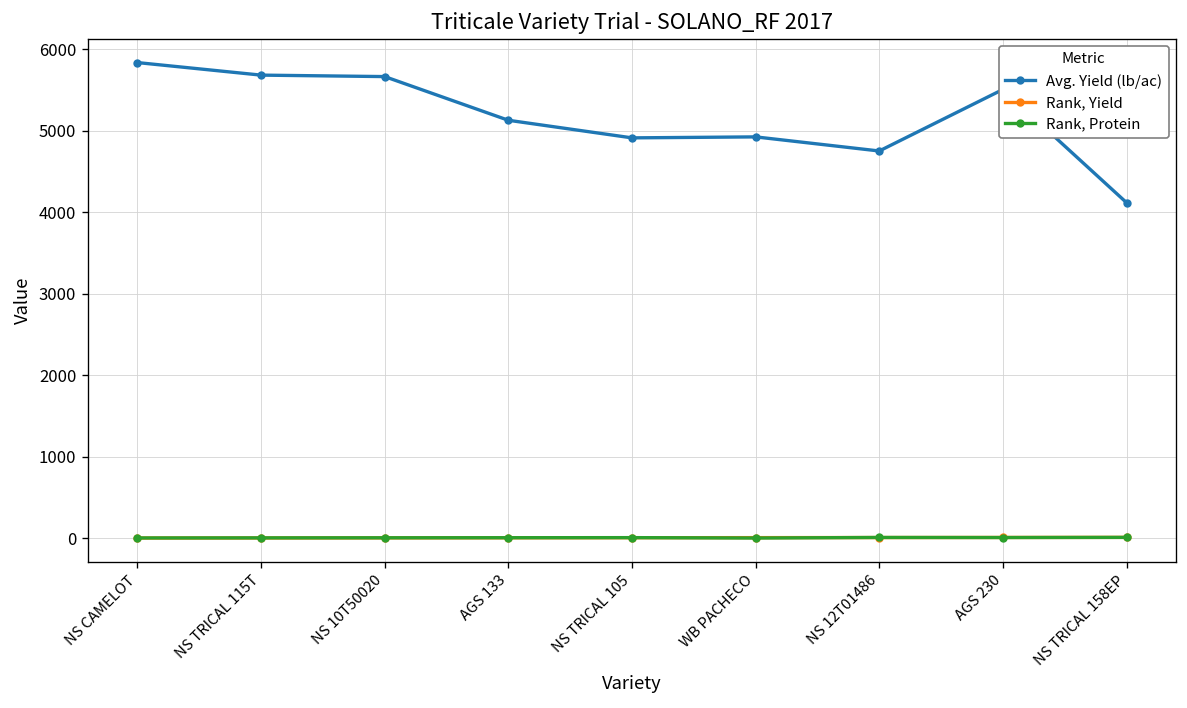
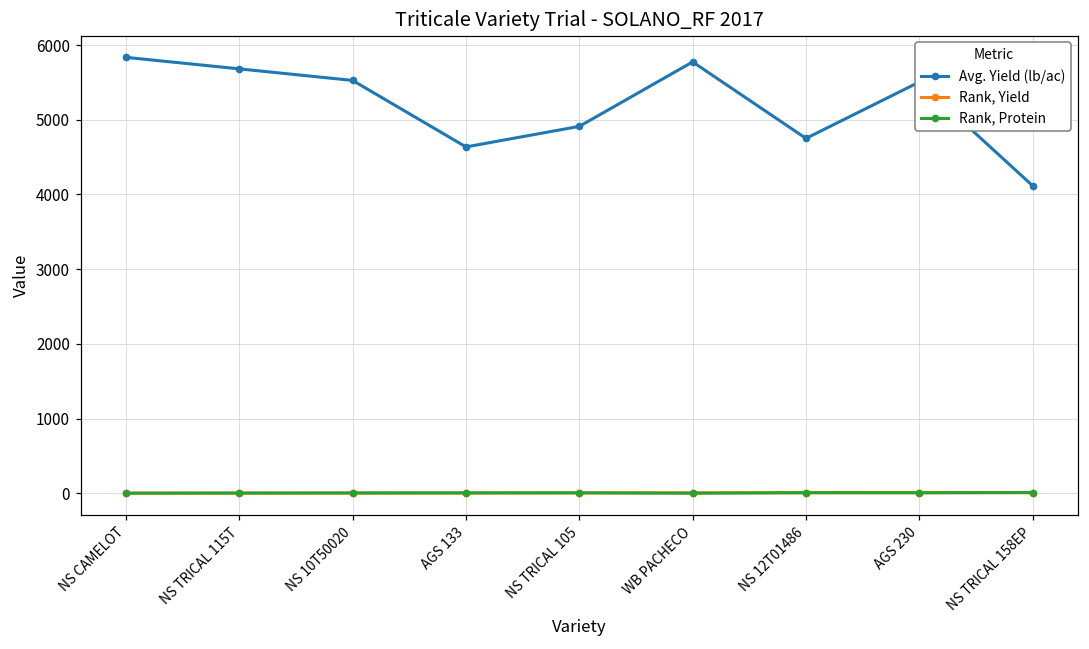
  {
    "Avg. Yield (lb/ac)": {
      "NS CAMELOT": 5800,
      "NS TRICAL 115T": 5700,
-     "NS 10T50020": 5700,
-     "AGS 133": 5100,
+     "NS 10T50020": 5500,
+     "AGS 133": 4600,
      "NS TRICAL 105": 4900,
-     "WB PACHECO": 4900,
+     "WB PACHECO": 5800,
      "NS 12T01486": 4800,
      "NS TRICAL 158EP": 4100
    },
    "Rank, Protein": {
      "NS CAMELOT": 0,
      "NS TRICAL 115T": 0,
      "NS 10T50020": 0,
      "AGS 133": 0,
      "NS TRICAL 105": 0,
      "WB PACHECO": 0,
      "NS 12T01486": 0,
      "AGS 230": 0,
      "NS TRICAL 158EP": 0
    }
  }
